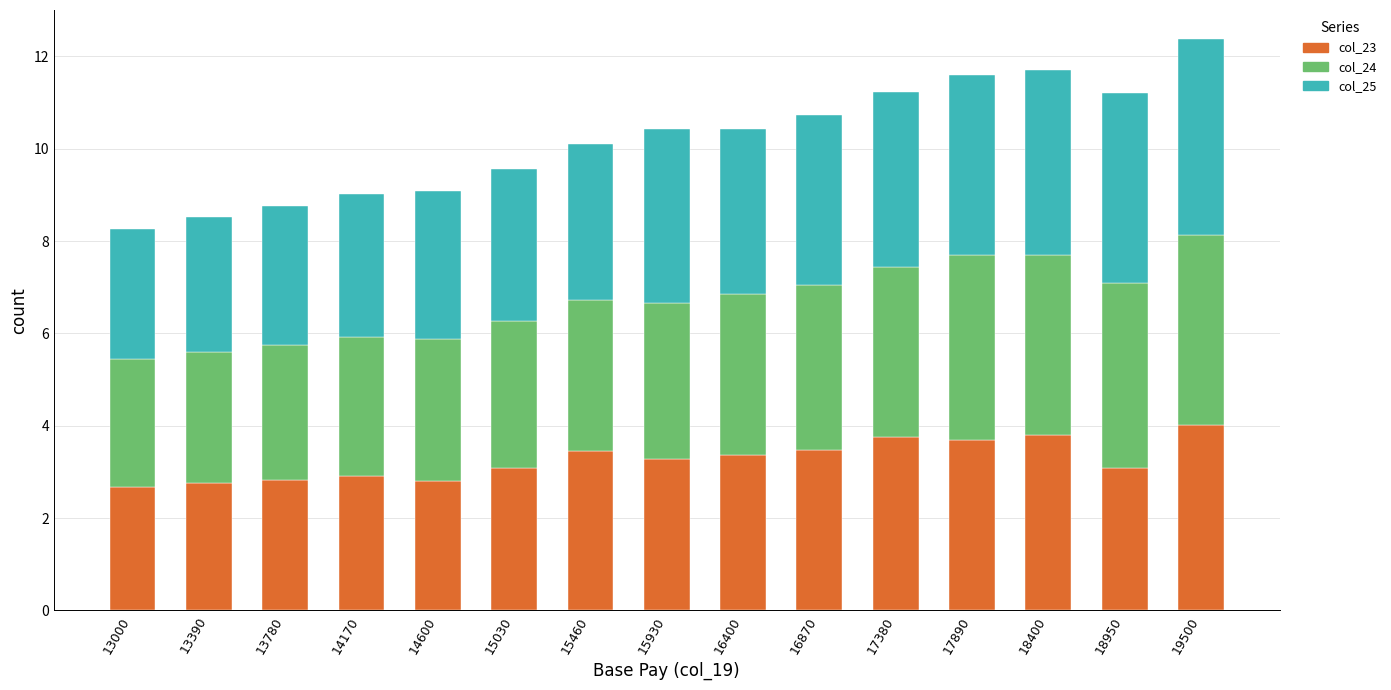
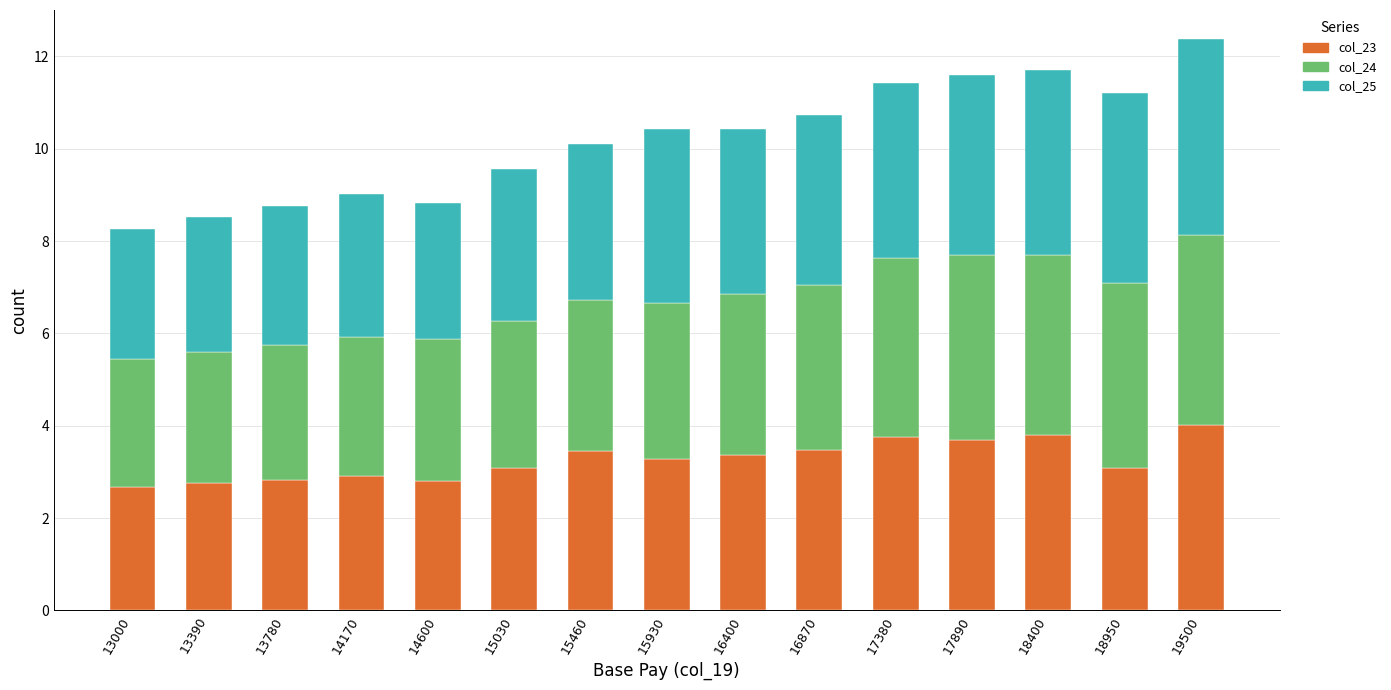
  {
    "col_23": {
      "13000": 2.7,
      "13390": 2.8,
      "13780": 2.8,
      "14170": 2.9,
      "14600": 2.8,
      "15030": 3.1,
      "15460": 3.4,
      "15930": 3.3,
      "16400": 3.4,
      "16870": 3.5,
      "17380": 3.8,
      "17890": 3.7,
      "18400": 3.8,
      "18950": 3.1,
      "19500": 4.0
    },
    "col_24": {
      "13000": 2.8,
      "13390": 2.8,
      "13780": 2.9,
      "14170": 3.0,
      "14600": 3.1,
      "15030": 3.2,
      "15460": 3.3,
      "15930": 3.4,
      "16400": 3.5,
      "16870": 3.6,
-     "17380": 3.7,
+     "17380": 3.9,
      "17890": 4.0,
      "18400": 3.9,
      "18950": 4.0,
      "19500": 4.1
    },
    "col_25": {
      "13000": 2.8,
      "13390": 2.9,
      "13780": 3.0,
      "14170": 3.1,
-     "14600": 3.2,
+     "14600": 2.9,
      "15030": 3.3,
      "15460": 3.4,
      "15930": 3.8,
      "16400": 3.6,
      "16870": 3.7,
      "17380": 3.8,
      "17890": 3.9,
      "18400": 4.0,
      "18950": 4.1,
      "19500": 4.2
    }
  }
